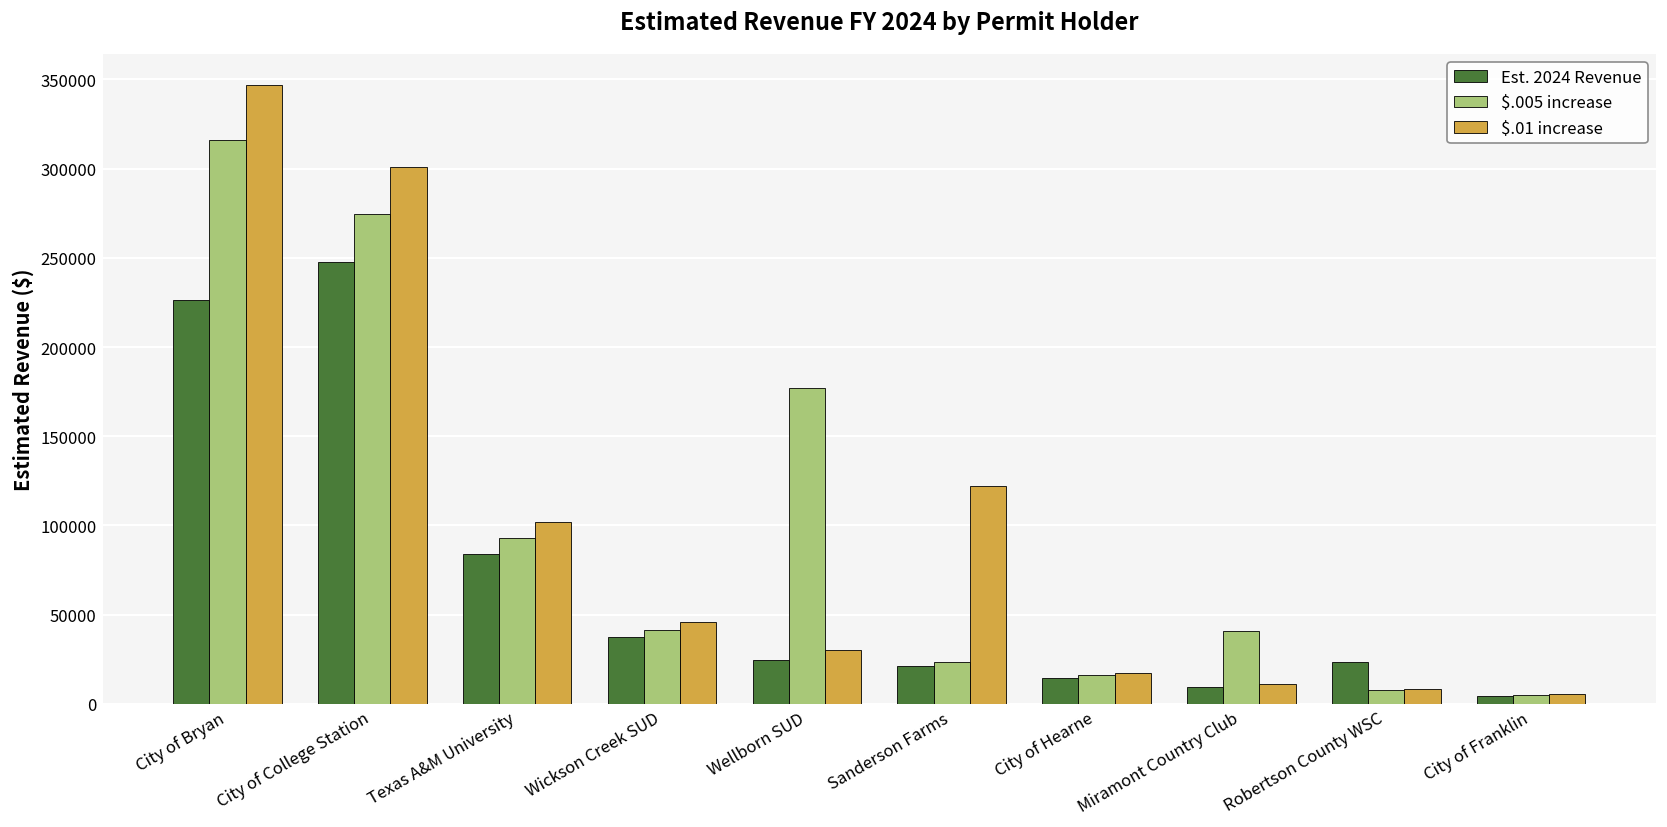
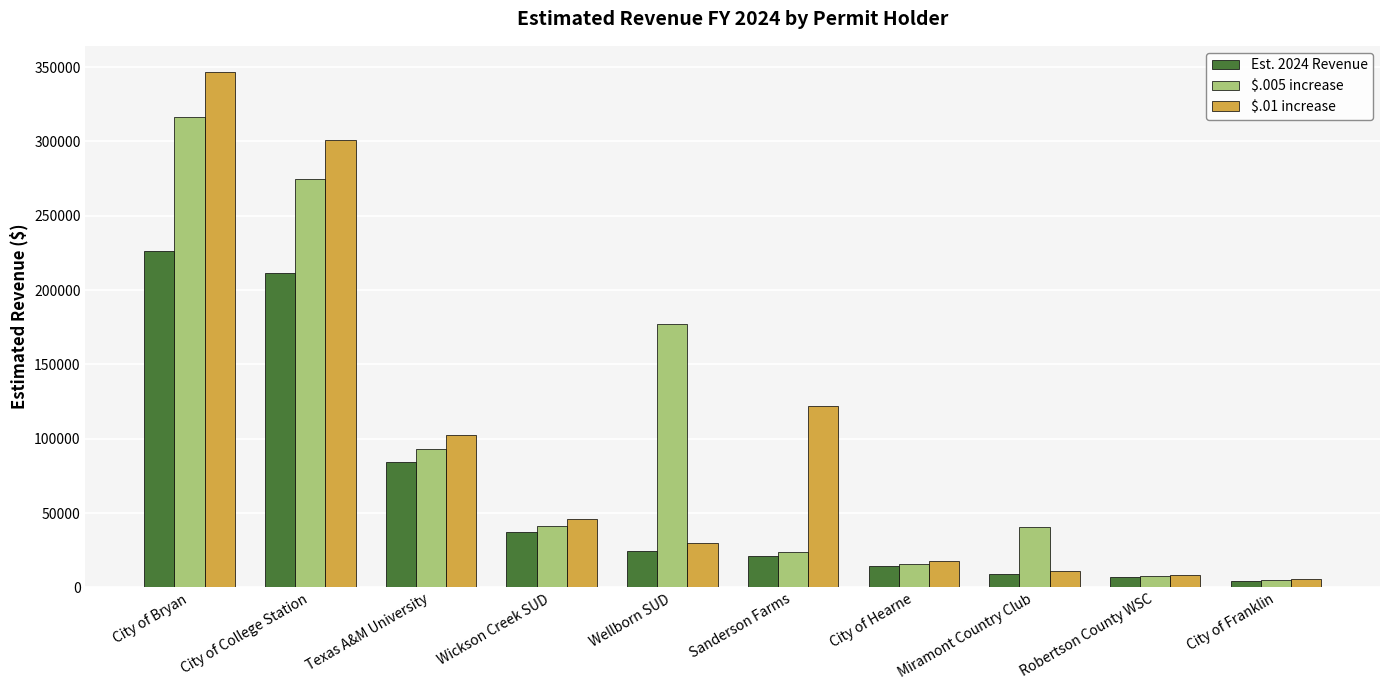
  {
    "Est. 2024 Revenue": {
      "City of Bryan": 226000,
-     "City of College Station": 248000,
+     "City of College Station": 211000,
      "Texas A&M University": 84000,
      "Wickson Creek SUD": 38000,
      "Wellborn SUD": 25000,
      "Sanderson Farms": 21000,
      "City of Hearne": 14000,
      "Miramont Country Club": 9000,
-     "Robertson County WSC": 23000,
+     "Robertson County WSC": 7000,
      "City of Franklin": 4000
    },
    "$.005 increase": {
      "City of Bryan": 316000,
      "City of College Station": 274000,
      "Texas A&M University": 93000,
      "Wickson Creek SUD": 42000,
      "Wellborn SUD": 177000,
      "Sanderson Farms": 23000,
      "City of Hearne": 16000,
      "Miramont Country Club": 41000,
      "Robertson County WSC": 8000,
      "City of Franklin": 5000
    },
    "$.01 increase": {
      "City of Bryan": 347000,
      "City of College Station": 301000,
      "Texas A&M University": 102000,
      "Wickson Creek SUD": 46000,
      "Wellborn SUD": 30000,
      "Sanderson Farms": 122000,
      "City of Hearne": 18000,
      "Miramont Country Club": 11000,
      "Robertson County WSC": 8000,
      "City of Franklin": 5000
    }
  }
